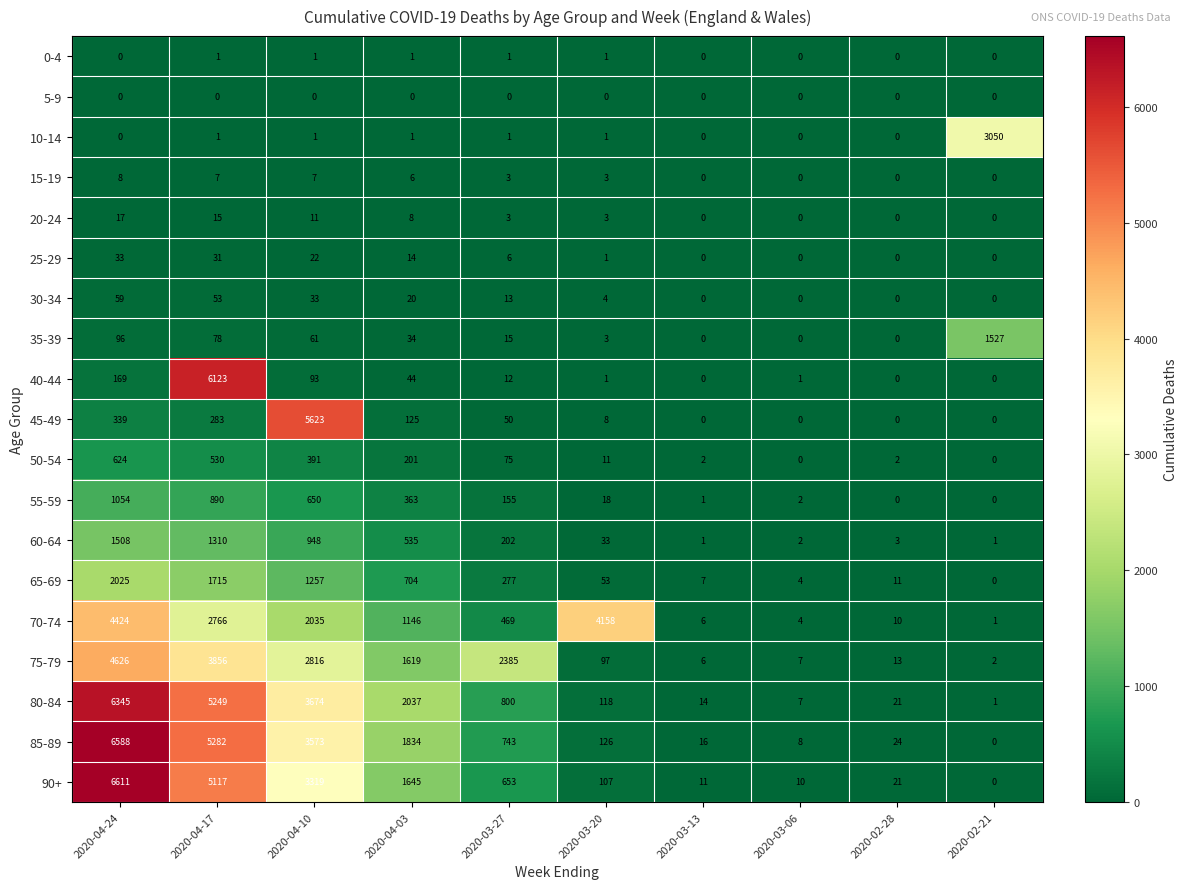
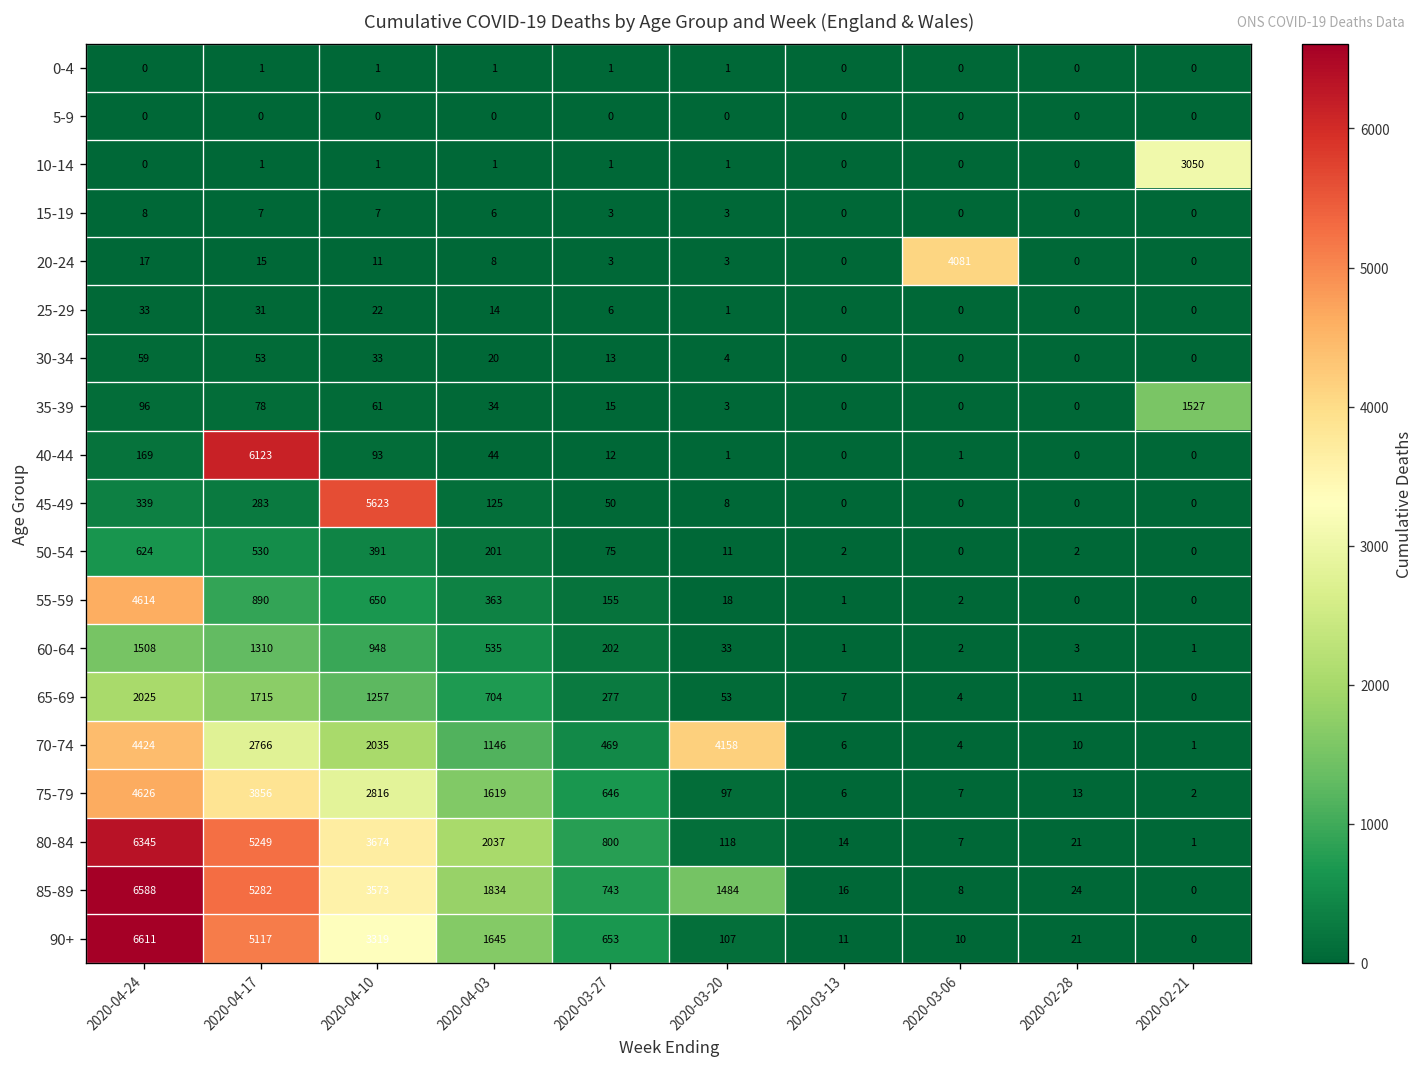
  {
    "0-4": {
      "2020-04-24": 0,
      "2020-04-17": 1,
      "2020-04-10": 1,
      "2020-04-03": 1,
      "2020-03-27": 1,
      "2020-03-20": 1,
      "2020-03-13": 0,
      "2020-03-06": 0,
      "2020-02-28": 0,
      "2020-02-21": 0
    },
    "5-9": {
      "2020-04-24": 0,
      "2020-04-17": 0,
      "2020-04-10": 0,
      "2020-04-03": 0,
      "2020-03-27": 0,
      "2020-03-20": 0,
      "2020-03-13": 0,
      "2020-03-06": 0,
      "2020-02-28": 0,
      "2020-02-21": 0
    },
    "10-14": {
      "2020-04-24": 0,
      "2020-04-17": 1,
      "2020-04-10": 1,
      "2020-04-03": 1,
      "2020-03-27": 1,
      "2020-03-20": 1,
      "2020-03-13": 0,
      "2020-03-06": 0,
      "2020-02-28": 0,
      "2020-02-21": 3050
    },
    "15-19": {
      "2020-04-24": 8,
      "2020-04-17": 7,
      "2020-04-10": 7,
      "2020-04-03": 6,
      "2020-03-27": 3,
      "2020-03-20": 3,
      "2020-03-13": 0,
      "2020-03-06": 0,
      "2020-02-28": 0,
      "2020-02-21": 0
    },
    "20-24": {
      "2020-04-24": 17,
      "2020-04-17": 15,
      "2020-04-10": 11,
      "2020-04-03": 8,
      "2020-03-27": 3,
      "2020-03-20": 3,
      "2020-03-13": 0,
-     "2020-03-06": 0,
+     "2020-03-06": 4081,
      "2020-02-28": 0,
      "2020-02-21": 0
    },
    "25-29": {
      "2020-04-24": 33,
      "2020-04-17": 31,
      "2020-04-10": 22,
      "2020-04-03": 14,
      "2020-03-27": 6,
      "2020-03-20": 1,
      "2020-03-13": 0,
      "2020-03-06": 0,
      "2020-02-28": 0,
      "2020-02-21": 0
    },
    "30-34": {
      "2020-04-24": 59,
      "2020-04-17": 53,
      "2020-04-10": 33,
      "2020-04-03": 20,
      "2020-03-27": 13,
      "2020-03-20": 4,
      "2020-03-13": 0,
      "2020-03-06": 0,
      "2020-02-28": 0,
      "2020-02-21": 0
    },
    "35-39": {
      "2020-04-24": 96,
      "2020-04-17": 78,
      "2020-04-10": 61,
      "2020-04-03": 34,
      "2020-03-27": 15,
      "2020-03-20": 3,
      "2020-03-13": 0,
      "2020-03-06": 0,
      "2020-02-28": 0,
      "2020-02-21": 1527
    },
    "40-44": {
      "2020-04-24": 169,
      "2020-04-17": 6123,
      "2020-04-10": 93,
      "2020-04-03": 44,
      "2020-03-27": 12,
      "2020-03-20": 1,
      "2020-03-13": 0,
      "2020-03-06": 1,
      "2020-02-28": 0,
      "2020-02-21": 0
    },
    "45-49": {
      "2020-04-24": 339,
      "2020-04-17": 283,
      "2020-04-10": 5623,
      "2020-04-03": 125,
      "2020-03-27": 50,
      "2020-03-20": 8,
      "2020-03-13": 0,
      "2020-03-06": 0,
      "2020-02-28": 0,
      "2020-02-21": 0
    },
    "50-54": {
      "2020-04-24": 624,
      "2020-04-17": 530,
      "2020-04-10": 391,
      "2020-04-03": 201,
      "2020-03-27": 75,
      "2020-03-20": 11,
      "2020-03-13": 2,
      "2020-03-06": 0,
      "2020-02-28": 2,
      "2020-02-21": 0
    },
    "55-59": {
-     "2020-04-24": 1054,
+     "2020-04-24": 4614,
      "2020-04-17": 890,
      "2020-04-10": 650,
      "2020-04-03": 363,
      "2020-03-27": 155,
      "2020-03-20": 18,
      "2020-03-13": 1,
      "2020-03-06": 2,
      "2020-02-28": 0,
      "2020-02-21": 0
    },
    "60-64": {
      "2020-04-24": 1508,
      "2020-04-17": 1310,
      "2020-04-10": 948,
      "2020-04-03": 535,
      "2020-03-27": 202,
      "2020-03-20": 33,
      "2020-03-13": 1,
      "2020-03-06": 2,
      "2020-02-28": 3,
      "2020-02-21": 1
    },
    "65-69": {
      "2020-04-24": 2025,
      "2020-04-17": 1715,
      "2020-04-10": 1257,
      "2020-04-03": 704,
      "2020-03-27": 277,
      "2020-03-20": 53,
      "2020-03-13": 7,
      "2020-03-06": 4,
      "2020-02-28": 11,
      "2020-02-21": 0
    },
    "70-74": {
      "2020-04-24": 4424,
      "2020-04-17": 2766,
      "2020-04-10": 2035,
      "2020-04-03": 1146,
      "2020-03-27": 469,
      "2020-03-20": 4158,
      "2020-03-13": 6,
      "2020-03-06": 4,
      "2020-02-28": 10,
      "2020-02-21": 1
    },
    "75-79": {
      "2020-04-24": 4626,
      "2020-04-17": 3856,
      "2020-04-10": 2816,
      "2020-04-03": 1619,
-     "2020-03-27": 2385,
+     "2020-03-27": 646,
      "2020-03-20": 97,
      "2020-03-13": 6,
      "2020-03-06": 7,
      "2020-02-28": 13,
      "2020-02-21": 2
    },
    "80-84": {
      "2020-04-24": 6345,
      "2020-04-17": 5249,
      "2020-04-10": 3674,
      "2020-04-03": 2037,
      "2020-03-27": 800,
      "2020-03-20": 118,
      "2020-03-13": 14,
      "2020-03-06": 7,
      "2020-02-28": 21,
      "2020-02-21": 1
    },
    "85-89": {
      "2020-04-24": 6588,
      "2020-04-17": 5282,
      "2020-04-10": 3573,
      "2020-04-03": 1834,
      "2020-03-27": 743,
-     "2020-03-20": 126,
+     "2020-03-20": 1484,
      "2020-03-13": 16,
      "2020-03-06": 8,
      "2020-02-28": 24,
      "2020-02-21": 0
    },
    "90+": {
      "2020-04-24": 6611,
      "2020-04-17": 5117,
      "2020-04-10": 3319,
      "2020-04-03": 1645,
      "2020-03-27": 653,
      "2020-03-20": 107,
      "2020-03-13": 11,
      "2020-03-06": 10,
      "2020-02-28": 21,
      "2020-02-21": 0
    }
  }
